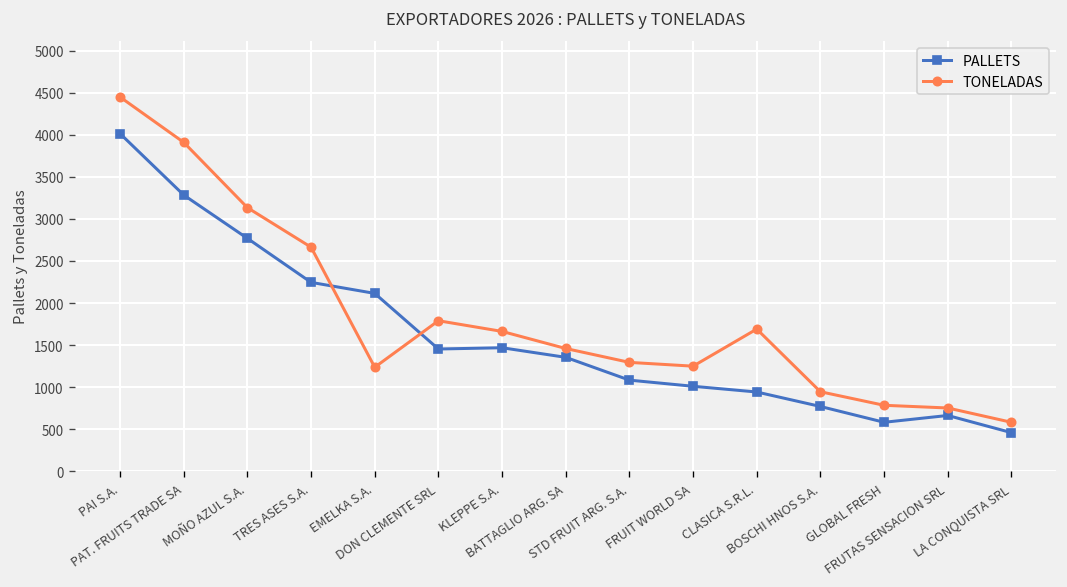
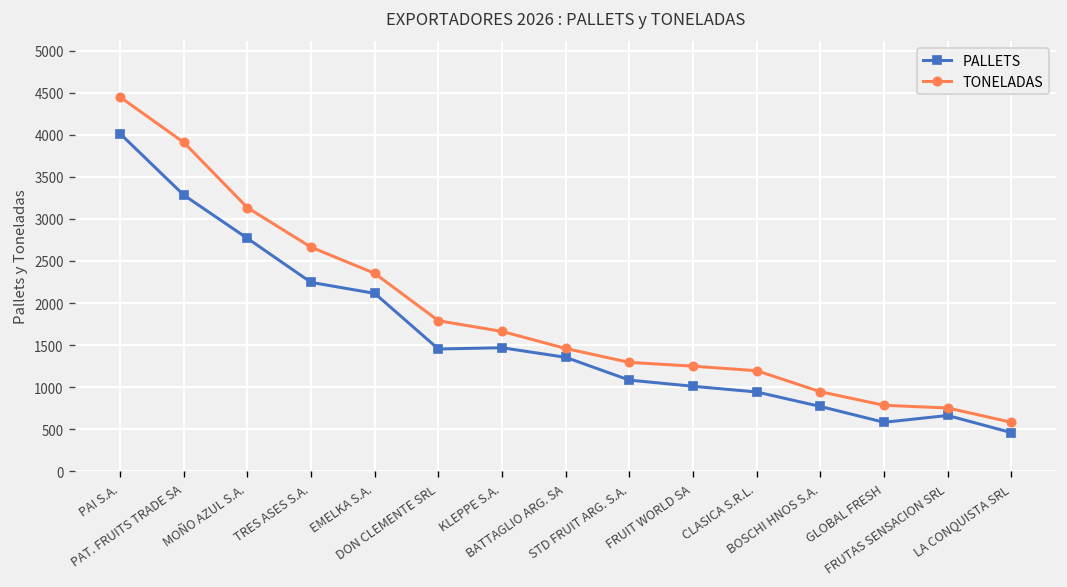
  {
    "PALLETS": {
      "PAI S.A.": 4000,
      "PAT. FRUITS TRADE SA": 3300,
      "MOÑO AZUL S.A.": 2800,
      "TRES ASES S.A.": 2200,
      "EMELKA S.A.": 2100,
      "DON CLEMENTE SRL": 1500,
      "KLEPPE S.A.": 1500,
      "BATTAGLIO ARG. SA": 1400,
      "STD FRUIT ARG. S.A.": 1100,
      "FRUIT WORLD SA": 1000,
      "CLASICA S.R.L.": 900,
      "BOSCHI HNOS S.A.": 800,
      "GLOBAL FRESH": 600,
      "FRUTAS SENSACION SRL": 700,
      "LA CONQUISTA SRL": 500
    },
    "TONELADAS": {
      "PAI S.A.": 4400,
      "PAT. FRUITS TRADE SA": 3900,
      "MOÑO AZUL S.A.": 3100,
      "TRES ASES S.A.": 2700,
-     "EMELKA S.A.": 1200,
+     "EMELKA S.A.": 2400,
      "DON CLEMENTE SRL": 1800,
      "KLEPPE S.A.": 1700,
      "BATTAGLIO ARG. SA": 1500,
      "STD FRUIT ARG. S.A.": 1300,
      "FRUIT WORLD SA": 1300,
-     "CLASICA S.R.L.": 1700,
+     "CLASICA S.R.L.": 1200,
      "BOSCHI HNOS S.A.": 900,
      "GLOBAL FRESH": 800,
      "FRUTAS SENSACION SRL": 800,
      "LA CONQUISTA SRL": 600
    }
  }
